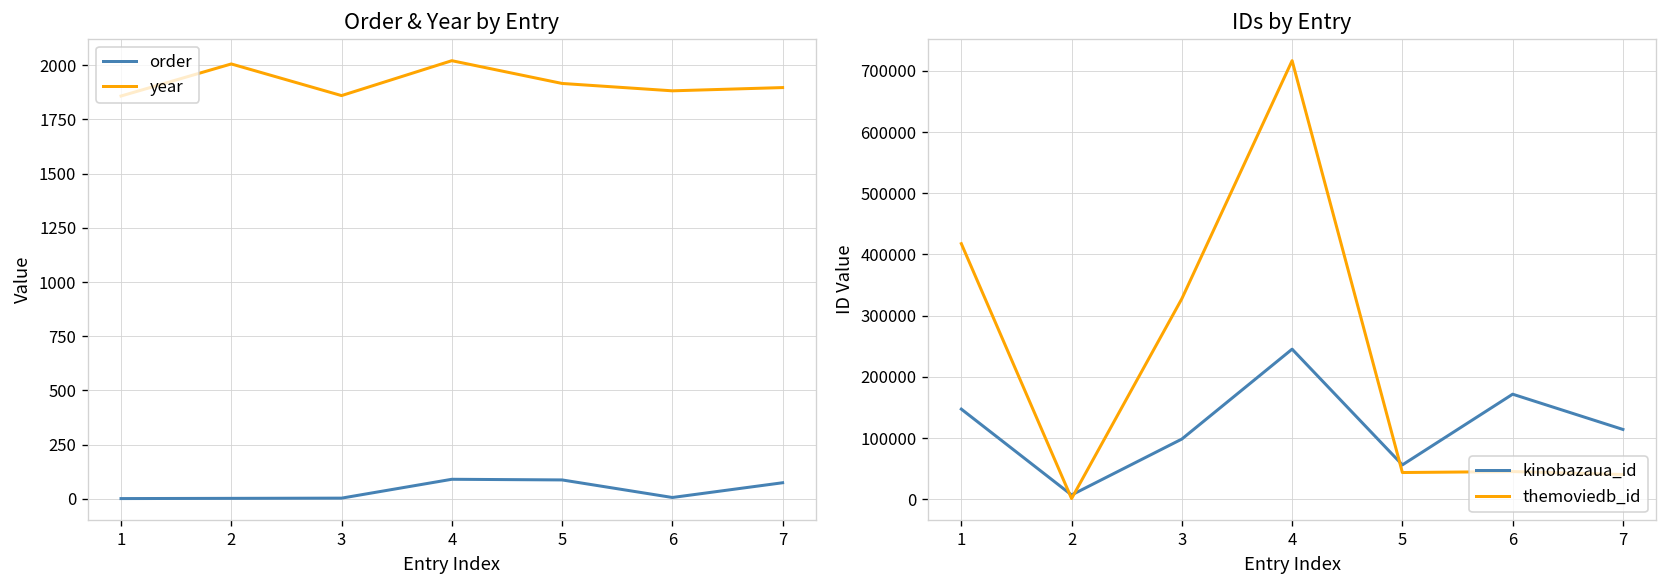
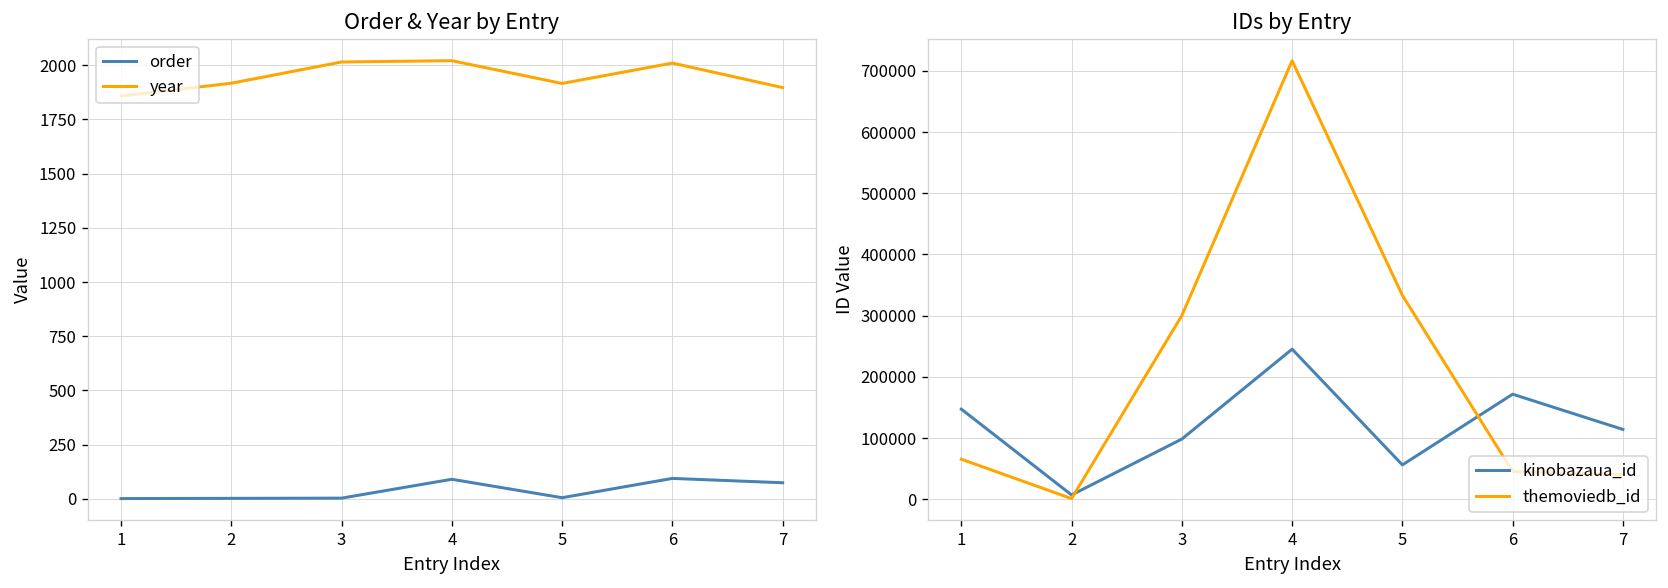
  {
    "Order & Year by Entry": {
      "order": {
        "1": 0,
        "2": 0,
        "3": 0,
        "4": 90,
-       "5": 90,
-       "6": 10,
+       "5": 10,
+       "6": 90,
        "7": 70
      },
      "year": {
-       "2": 2010,
-       "3": 1860,
+       "2": 1920,
+       "3": 2020,
        "4": 2020,
        "5": 1920,
-       "6": 1880,
+       "6": 2010,
        "7": 1900
      }
    },
    "IDs by Entry": {
      "kinobazaua_id": {
        "1": 150000,
        "2": 10000,
        "3": 100000,
        "4": 250000,
        "5": 60000,
        "6": 170000,
        "7": 110000
      },
      "themoviedb_id": {
-       "1": 420000,
+       "1": 70000,
        "2": 0,
-       "3": 330000,
+       "3": 300000,
        "4": 720000,
-       "5": 40000
+       "5": 330000
      }
    }
  }
